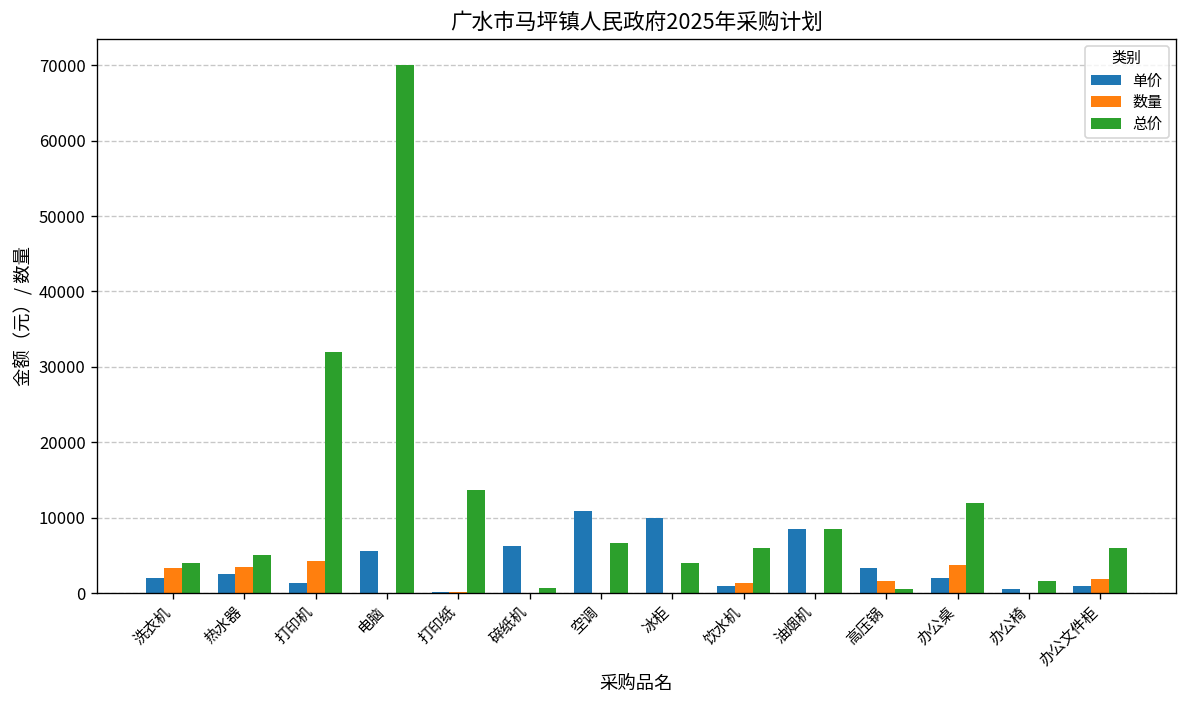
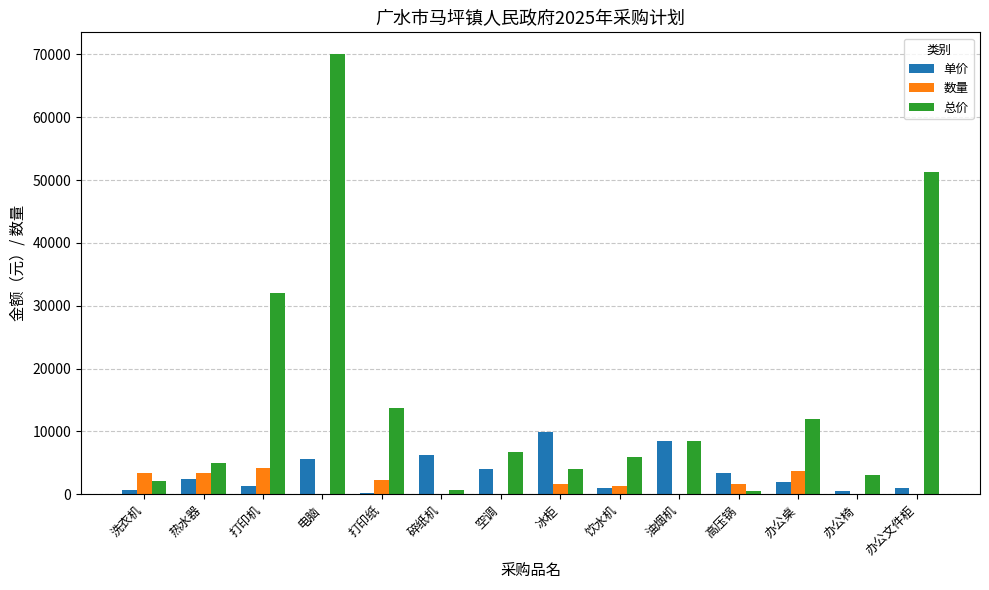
  {
    "单价": {
-     "洗衣机": 2000,
+     "洗衣机": 1000,
      "热水器": 3000,
      "打印机": 1000,
      "电脑": 6000,
      "碎纸机": 6000,
-     "空调": 11000,
+     "空调": 4000,
      "冰柜": 10000,
      "饮水机": 1000,
      "油烟机": 9000,
      "高压锅": 3000,
      "办公桌": 2000,
      "办公椅": 1000,
      "办公文件柜": 1000
    },
    "数量": {
      "洗衣机": 3000,
      "热水器": 3000,
      "打印机": 4000,
-     "打印纸": 0,
-     "冰柜": 0,
+     "打印纸": 2000,
+     "冰柜": 2000,
      "饮水机": 1000,
      "高压锅": 2000,
      "办公桌": 4000,
-     "办公文件柜": 2000
+     "办公文件柜": 0
    },
    "总价": {
-     "洗衣机": 4000,
+     "洗衣机": 2000,
      "热水器": 5000,
      "打印机": 32000,
      "电脑": 70000,
      "打印纸": 14000,
      "碎纸机": 1000,
      "空调": 7000,
      "冰柜": 4000,
      "饮水机": 6000,
      "油烟机": 9000,
      "高压锅": 1000,
      "办公桌": 12000,
-     "办公椅": 2000,
-     "办公文件柜": 6000
+     "办公椅": 3000,
+     "办公文件柜": 51000
    }
  }
